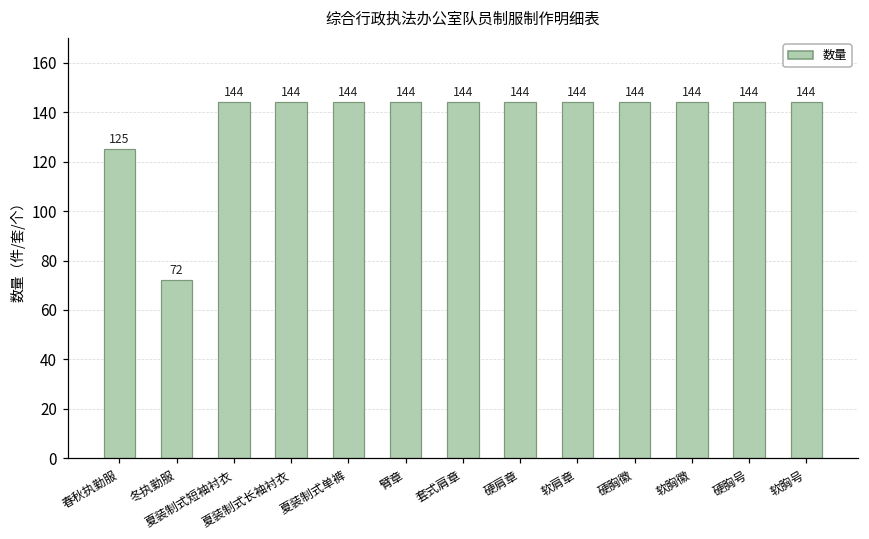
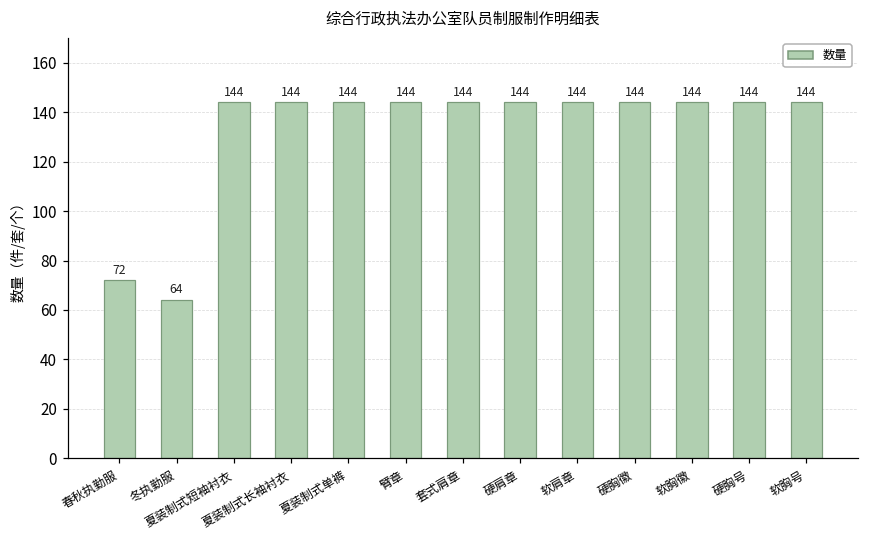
  {
-   "春秋执勤服": 125,
-   "冬执勤服": 72,
+   "春秋执勤服": 72,
+   "冬执勤服": 64,
    "夏装制式短袖衬衣": 144,
    "夏装制式长袖衬衣": 144,
    "夏装制式单裤": 144,
    "臂章": 144,
    "套式肩章": 144,
    "硬肩章": 144,
    "软肩章": 144,
    "硬胸徽": 144,
    "软胸徽": 144,
    "硬胸号": 144,
    "软胸号": 144
  }
